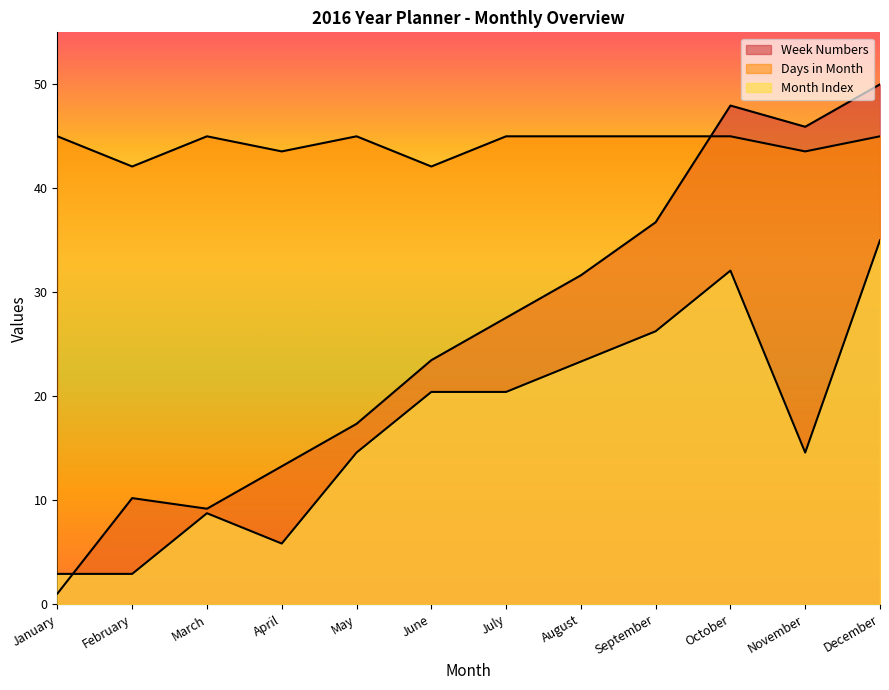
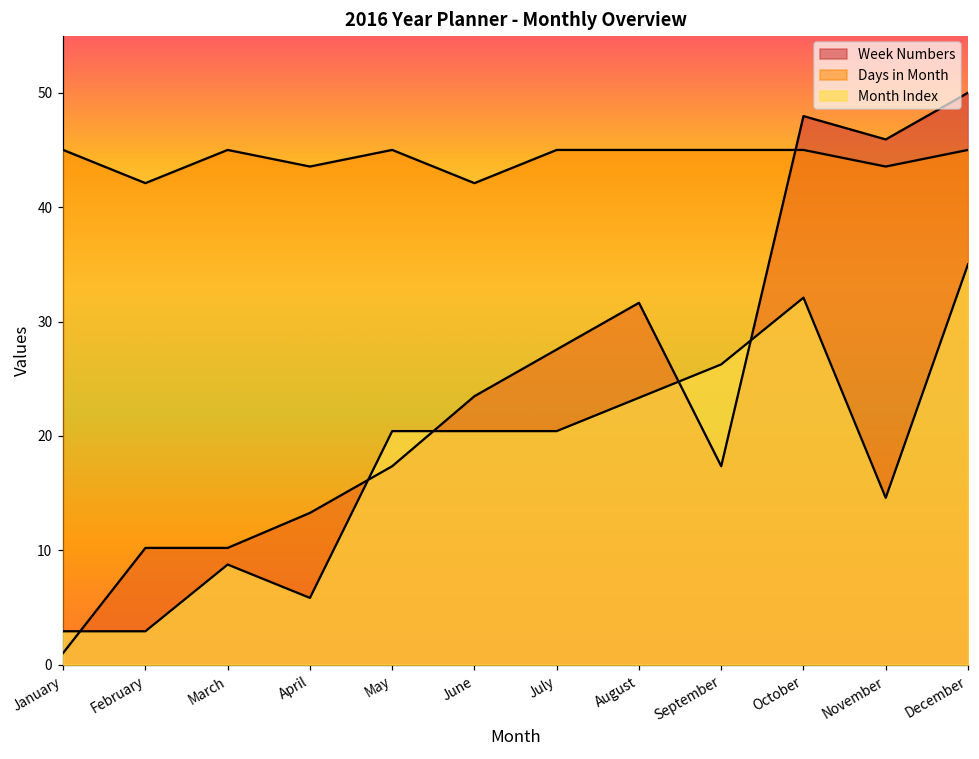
  {
    "Week Numbers": {
      "January": 1.0,
      "February": 10.2,
-     "March": 9.2,
+     "March": 10.2,
      "April": 13.3,
      "May": 17.3,
      "June": 23.5,
      "July": 27.6,
      "August": 31.6,
-     "September": 36.7,
+     "September": 17.3,
      "October": 48.0,
      "November": 45.9,
      "December": 50.0
    },
    "Days in Month": {
      "January": 45.0,
      "February": 42.1,
      "March": 45.0,
      "April": 43.5,
      "May": 45.0,
      "June": 42.1,
      "July": 45.0,
      "August": 45.0,
      "September": 45.0,
      "October": 45.0,
      "November": 43.5,
      "December": 45.0
    },
    "Month Index": {
      "January": 2.9,
      "February": 2.9,
      "March": 8.8,
      "April": 5.8,
-     "May": 14.6,
+     "May": 20.4,
      "June": 20.4,
      "July": 20.4,
      "August": 23.3,
      "September": 26.3,
      "October": 32.1,
      "November": 14.6,
      "December": 35.0
    }
  }
